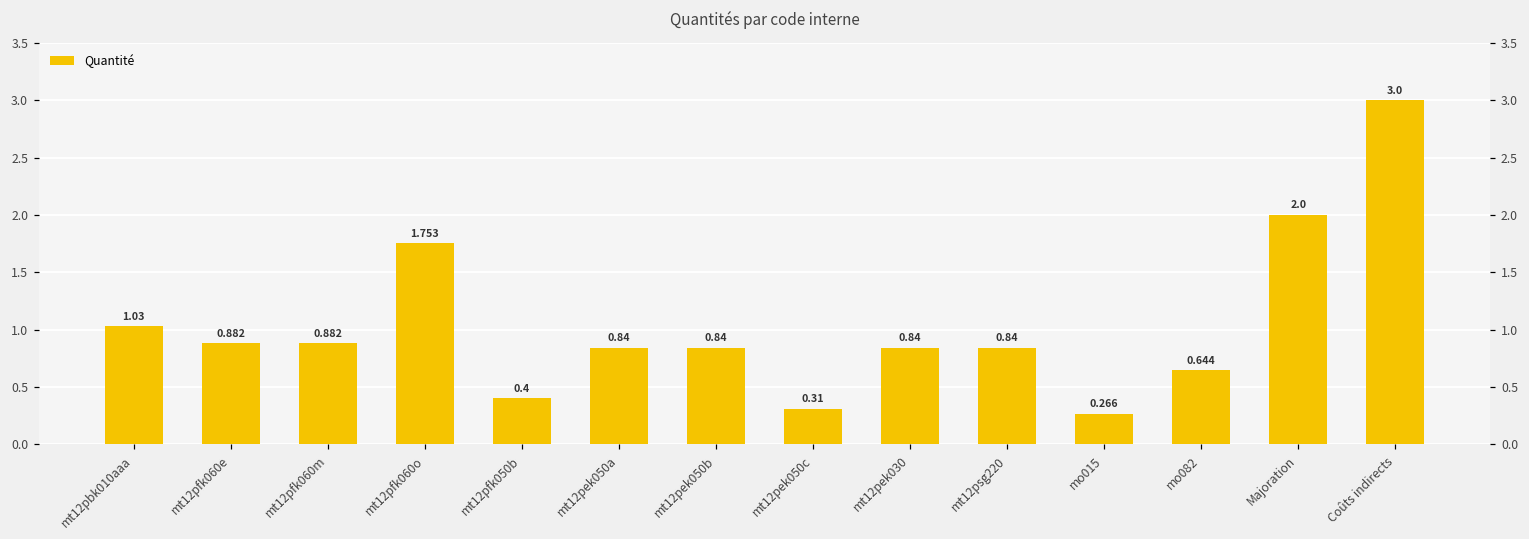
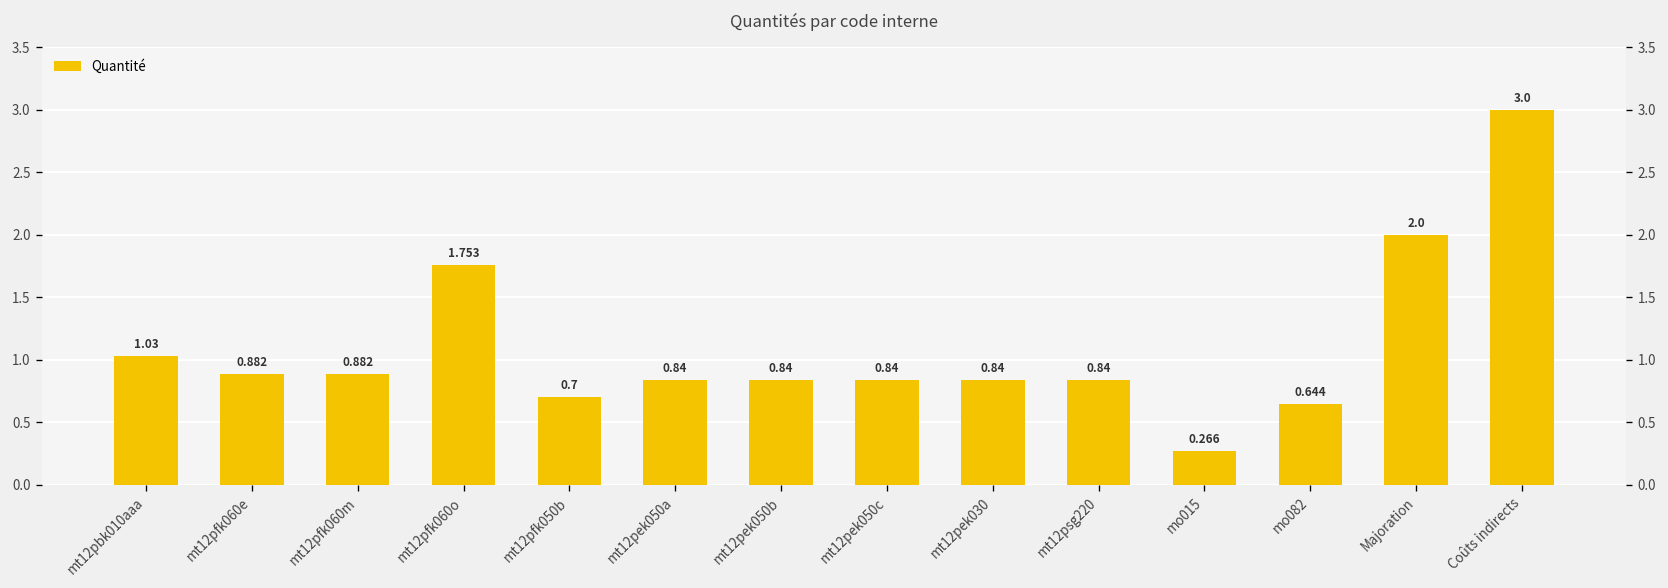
  {
    "mt12pbk010aaa": 1.03,
    "mt12pfk060e": 0.882,
    "mt12pfk060m": 0.882,
    "mt12pfk060o": 1.753,
-   "mt12pfk050b": 0.4,
+   "mt12pfk050b": 0.7,
    "mt12pek050a": 0.84,
    "mt12pek050b": 0.84,
-   "mt12pek050c": 0.31,
+   "mt12pek050c": 0.84,
    "mt12pek030": 0.84,
    "mt12psg220": 0.84,
    "mo015": 0.266,
    "mo082": 0.644,
    "Majoration": 2.0,
    "Coûts indirects": 3.0
  }
